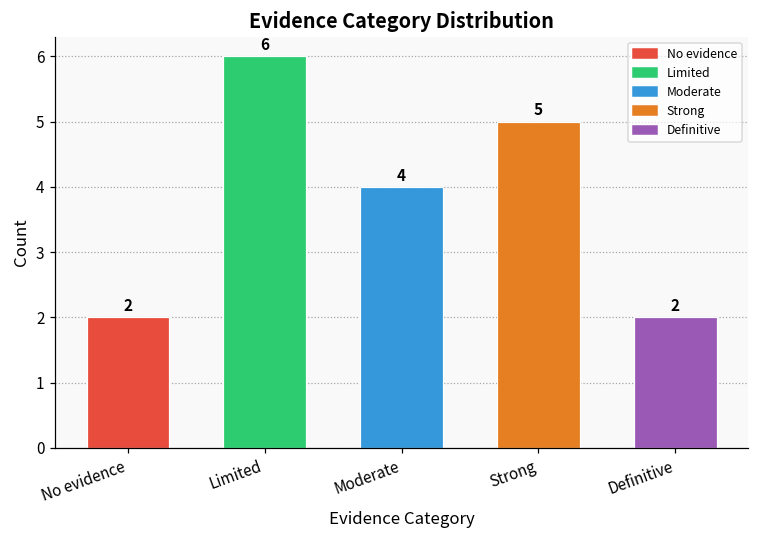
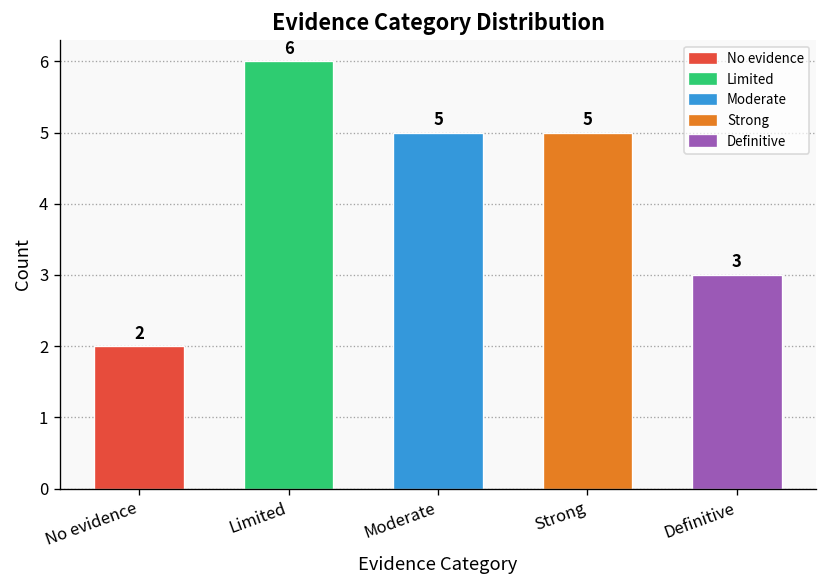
  {
    "No evidence": 2,
    "Limited": 6,
-   "Moderate": 4,
+   "Moderate": 5,
    "Strong": 5,
-   "Definitive": 2
+   "Definitive": 3
  }
